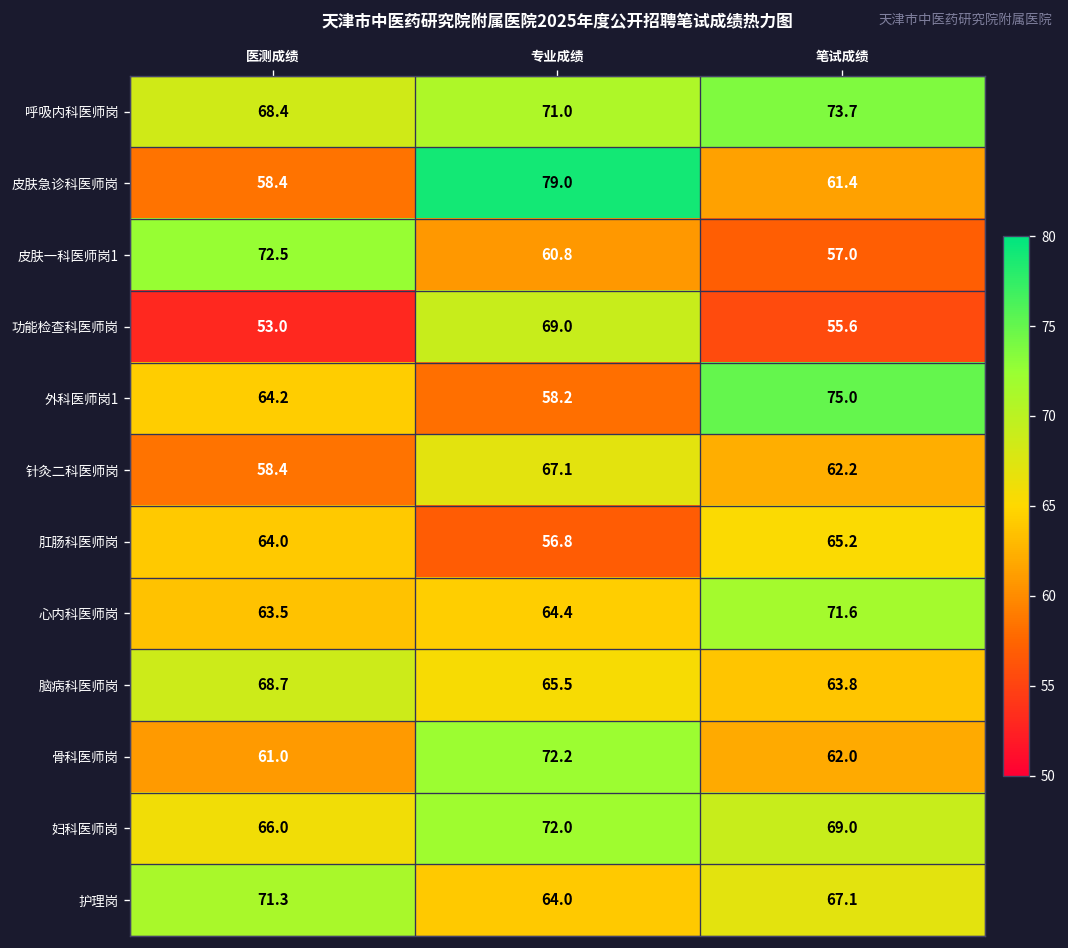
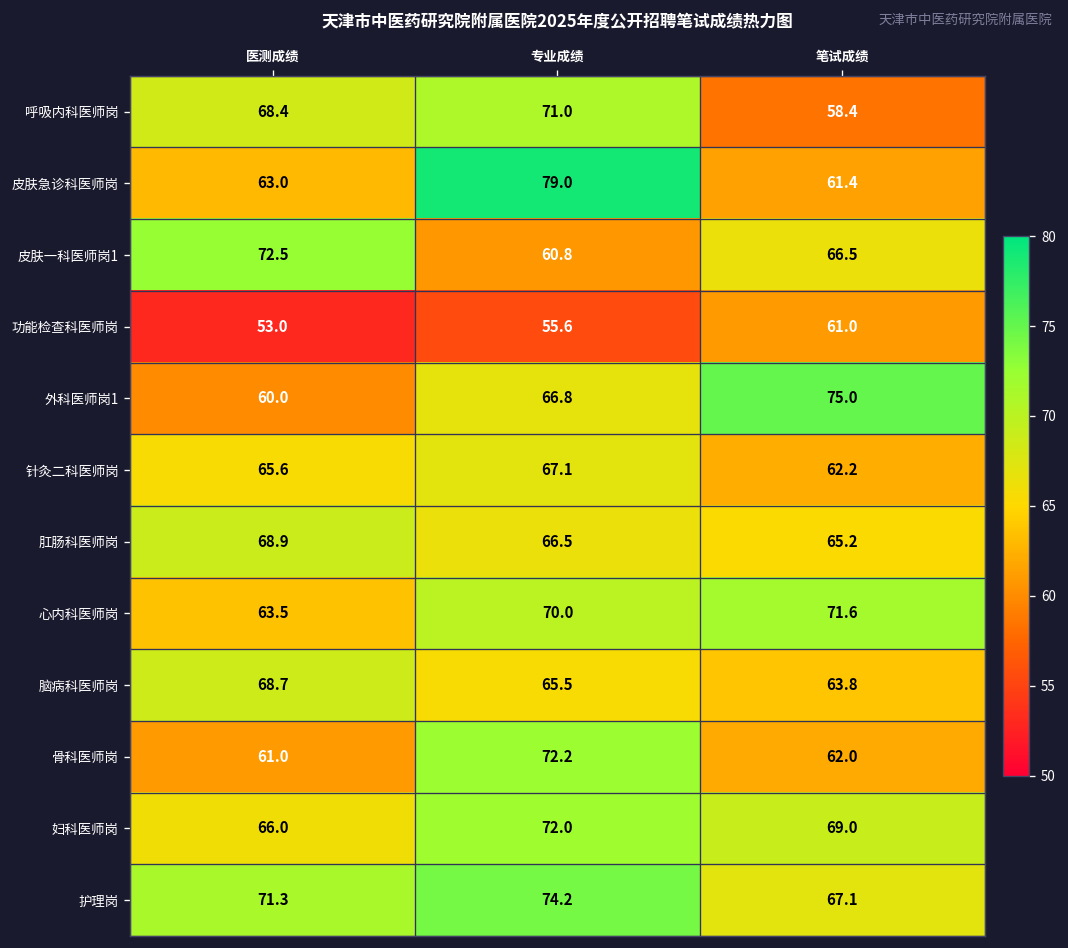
  {
    "呼吸内科医师岗": {
      "医测成绩": 68.4,
      "专业成绩": 71.0,
-     "笔试成绩": 73.7
+     "笔试成绩": 58.4
    },
    "皮肤急诊科医师岗": {
-     "医测成绩": 58.4,
+     "医测成绩": 63.0,
      "专业成绩": 79.0,
      "笔试成绩": 61.4
    },
    "皮肤一科医师岗1": {
      "医测成绩": 72.5,
      "专业成绩": 60.8,
-     "笔试成绩": 57.0
+     "笔试成绩": 66.5
    },
    "功能检查科医师岗": {
      "医测成绩": 53.0,
-     "专业成绩": 69.0,
-     "笔试成绩": 55.6
+     "专业成绩": 55.6,
+     "笔试成绩": 61.0
    },
    "外科医师岗1": {
-     "医测成绩": 64.2,
-     "专业成绩": 58.2,
+     "医测成绩": 60.0,
+     "专业成绩": 66.8,
      "笔试成绩": 75.0
    },
    "针灸二科医师岗": {
-     "医测成绩": 58.4,
+     "医测成绩": 65.6,
      "专业成绩": 67.1,
      "笔试成绩": 62.2
    },
    "肛肠科医师岗": {
-     "医测成绩": 64.0,
-     "专业成绩": 56.8,
+     "医测成绩": 68.9,
+     "专业成绩": 66.5,
      "笔试成绩": 65.2
    },
    "心内科医师岗": {
      "医测成绩": 63.5,
-     "专业成绩": 64.4,
+     "专业成绩": 70.0,
      "笔试成绩": 71.6
    },
    "脑病科医师岗": {
      "医测成绩": 68.7,
      "专业成绩": 65.5,
      "笔试成绩": 63.8
    },
    "骨科医师岗": {
      "医测成绩": 61.0,
      "专业成绩": 72.2,
      "笔试成绩": 62.0
    },
    "妇科医师岗": {
      "医测成绩": 66.0,
      "专业成绩": 72.0,
      "笔试成绩": 69.0
    },
    "护理岗": {
      "医测成绩": 71.3,
-     "专业成绩": 64.0,
+     "专业成绩": 74.2,
      "笔试成绩": 67.1
    }
  }
